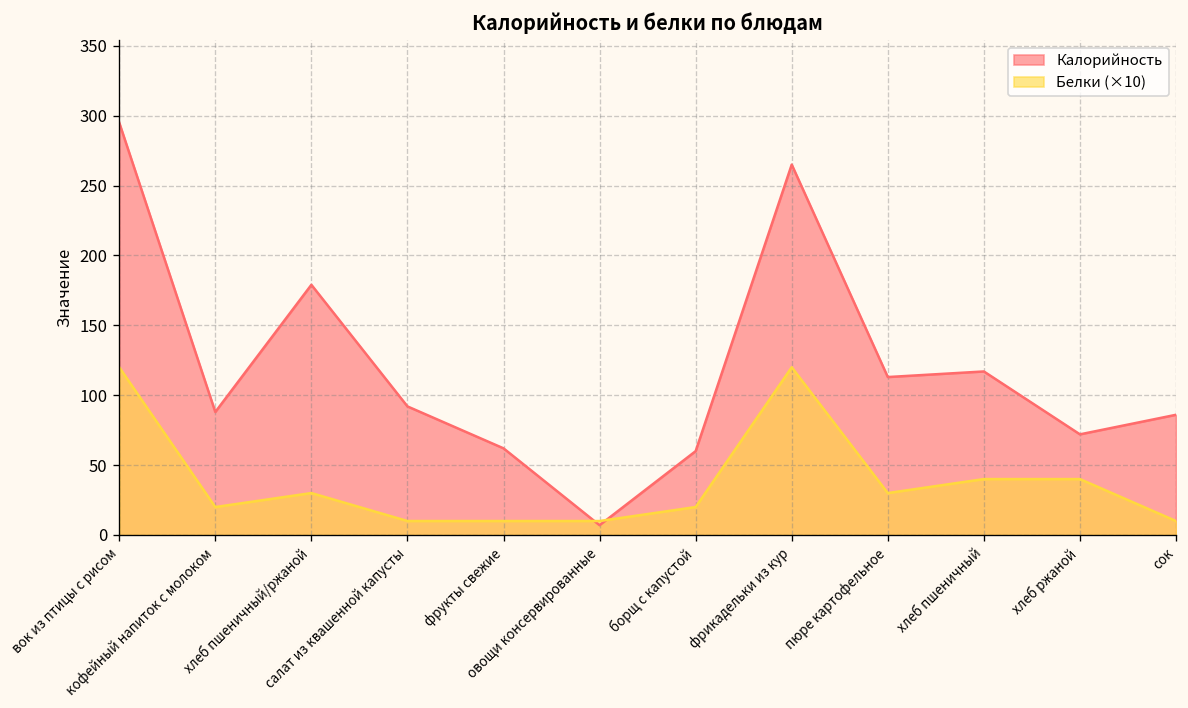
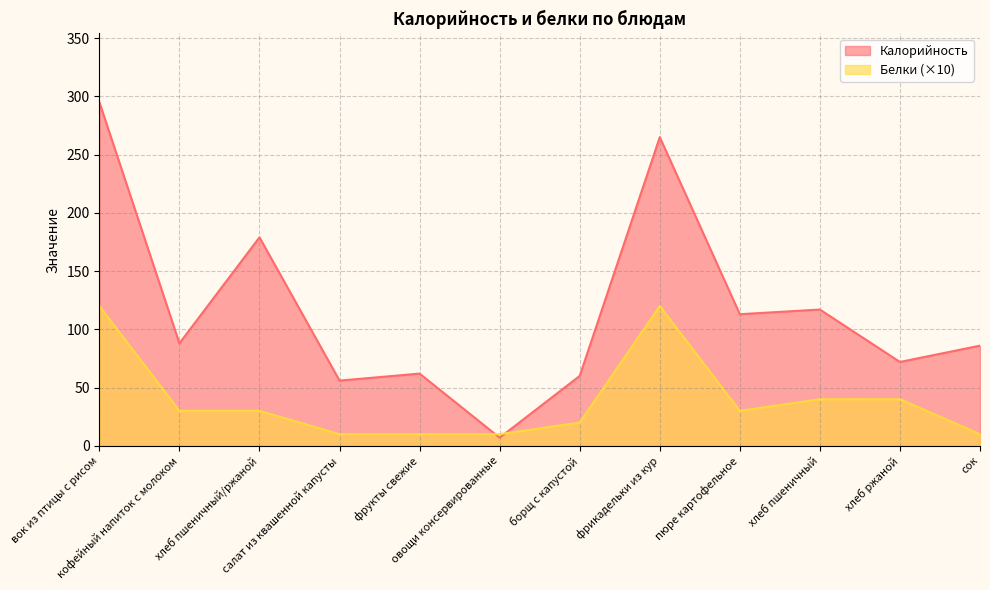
  {
    "Калорийность": {
      "вок из птицы с рисом": 295,
      "кофейный напиток с молоком": 88,
      "хлеб пшеничный/ржаной": 179,
-     "салат из квашенной капусты": 92,
+     "салат из квашенной капусты": 56,
      "фрукты свежие": 62,
      "овощи консервированные": 7,
      "борщ с капустой": 60,
      "фрикадельки из кур": 265,
      "пюре картофельное": 113,
      "хлеб пшеничный": 117,
      "хлеб ржаной": 72,
      "сок": 86
    },
    "Белки (×10)": {
      "вок из птицы с рисом": 120,
-     "кофейный напиток с молоком": 20,
+     "кофейный напиток с молоком": 30,
      "хлеб пшеничный/ржаной": 30,
      "салат из квашенной капусты": 10,
      "фрукты свежие": 10,
      "овощи консервированные": 10,
      "борщ с капустой": 20,
      "фрикадельки из кур": 120,
      "пюре картофельное": 30,
      "хлеб пшеничный": 40,
      "хлеб ржаной": 40,
      "сок": 10
    }
  }
